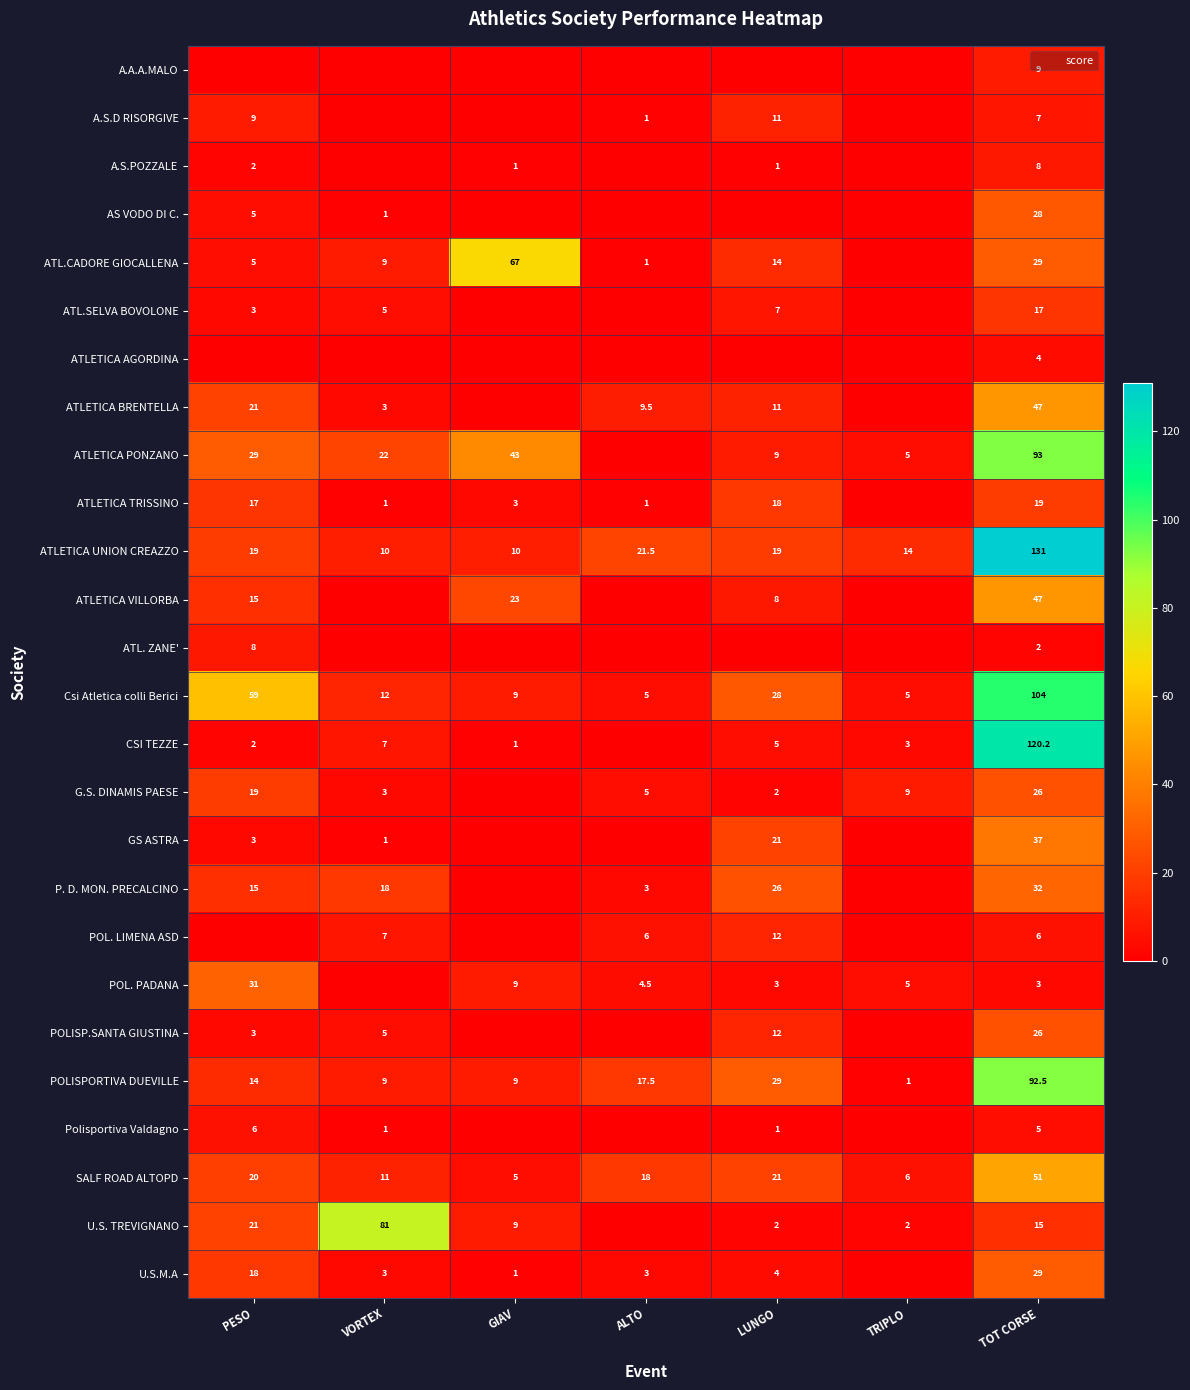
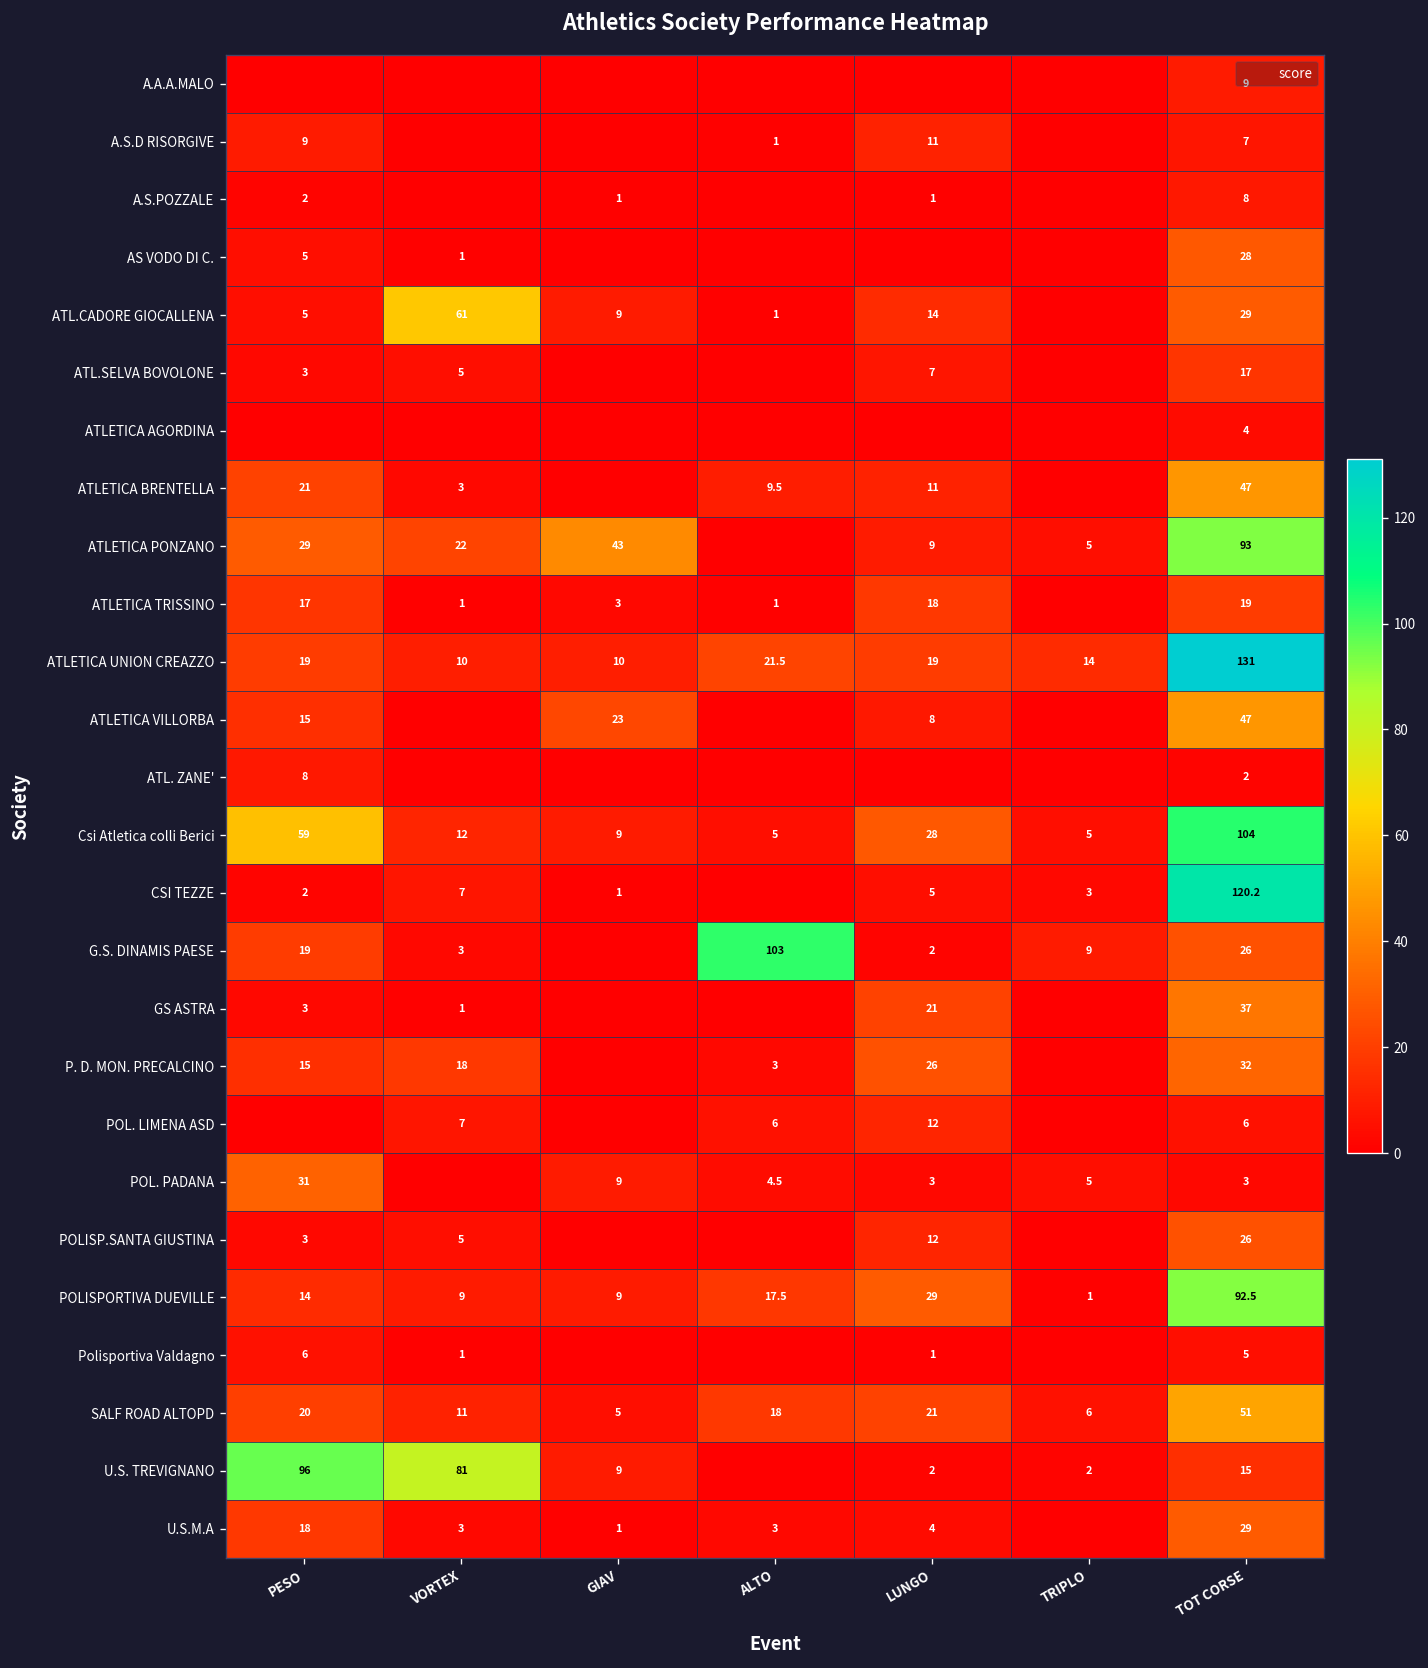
  {
    "A.S.D RISORGIVE": {
      "PESO": 9,
      "ALTO": 1,
      "LUNGO": 11,
      "TOT CORSE": 7
    },
    "A.S.POZZALE": {
      "PESO": 2,
      "GIAV": 1,
      "LUNGO": 1,
      "TOT CORSE": 8
    },
    "AS VODO DI C.": {
      "PESO": 5,
      "VORTEX": 1,
      "TOT CORSE": 28
    },
    "ATL.CADORE GIOCALLENA": {
      "PESO": 5,
-     "VORTEX": 9,
-     "GIAV": 67,
+     "VORTEX": 61,
+     "GIAV": 9,
      "ALTO": 1,
      "LUNGO": 14,
      "TOT CORSE": 29
    },
    "ATL.SELVA BOVOLONE": {
      "PESO": 3,
      "VORTEX": 5,
      "LUNGO": 7,
      "TOT CORSE": 17
    },
    "ATLETICA AGORDINA": {
      "TOT CORSE": 4
    },
    "ATLETICA BRENTELLA": {
      "PESO": 21,
      "VORTEX": 3,
      "ALTO": 9.5,
      "LUNGO": 11,
      "TOT CORSE": 47
    },
    "ATLETICA PONZANO": {
      "PESO": 29,
      "VORTEX": 22,
      "GIAV": 43,
      "LUNGO": 9,
      "TRIPLO": 5,
      "TOT CORSE": 93
    },
    "ATLETICA TRISSINO": {
      "PESO": 17,
      "VORTEX": 1,
      "GIAV": 3,
      "ALTO": 1,
      "LUNGO": 18,
      "TOT CORSE": 19
    },
    "ATLETICA UNION CREAZZO": {
      "PESO": 19,
      "VORTEX": 10,
      "GIAV": 10,
      "ALTO": 21.5,
      "LUNGO": 19,
      "TRIPLO": 14,
      "TOT CORSE": 131
    },
    "ATLETICA VILLORBA": {
      "PESO": 15,
      "GIAV": 23,
      "LUNGO": 8,
      "TOT CORSE": 47
    },
    "ATL. ZANE'": {
      "PESO": 8,
      "TOT CORSE": 2
    },
    "Csi Atletica colli Berici": {
      "PESO": 59,
      "VORTEX": 12,
      "GIAV": 9,
      "ALTO": 5,
      "LUNGO": 28,
      "TRIPLO": 5,
      "TOT CORSE": 104
    },
    "CSI TEZZE": {
      "PESO": 2,
      "VORTEX": 7,
      "GIAV": 1,
      "LUNGO": 5,
      "TRIPLO": 3,
      "TOT CORSE": 120.2
    },
    "G.S. DINAMIS PAESE": {
      "PESO": 19,
      "VORTEX": 3,
-     "ALTO": 5,
+     "ALTO": 103,
      "LUNGO": 2,
      "TRIPLO": 9,
      "TOT CORSE": 26
    },
    "GS ASTRA": {
      "PESO": 3,
      "VORTEX": 1,
      "LUNGO": 21,
      "TOT CORSE": 37
    },
    "P. D. MON. PRECALCINO": {
      "PESO": 15,
      "VORTEX": 18,
      "ALTO": 3,
      "LUNGO": 26,
      "TOT CORSE": 32
    },
    "POL. LIMENA ASD": {
      "VORTEX": 7,
      "ALTO": 6,
      "LUNGO": 12,
      "TOT CORSE": 6
    },
    "POL. PADANA": {
      "PESO": 31,
      "GIAV": 9,
      "ALTO": 4.5,
      "LUNGO": 3,
      "TRIPLO": 5,
      "TOT CORSE": 3
    },
    "POLISP.SANTA GIUSTINA": {
      "PESO": 3,
      "VORTEX": 5,
      "LUNGO": 12,
      "TOT CORSE": 26
    },
    "POLISPORTIVA DUEVILLE": {
      "PESO": 14,
      "VORTEX": 9,
      "GIAV": 9,
      "ALTO": 17.5,
      "LUNGO": 29,
      "TRIPLO": 1,
      "TOT CORSE": 92.5
    },
    "Polisportiva Valdagno": {
      "PESO": 6,
      "VORTEX": 1,
      "LUNGO": 1,
      "TOT CORSE": 5
    },
    "SALF ROAD ALTOPD": {
      "PESO": 20,
      "VORTEX": 11,
      "GIAV": 5,
      "ALTO": 18,
      "LUNGO": 21,
      "TRIPLO": 6,
      "TOT CORSE": 51
    },
    "U.S. TREVIGNANO": {
-     "PESO": 21,
+     "PESO": 96,
      "VORTEX": 81,
      "GIAV": 9,
      "LUNGO": 2,
      "TRIPLO": 2,
      "TOT CORSE": 15
    },
    "U.S.M.A": {
      "PESO": 18,
      "VORTEX": 3,
      "GIAV": 1,
      "ALTO": 3,
      "LUNGO": 4,
      "TOT CORSE": 29
    }
  }
